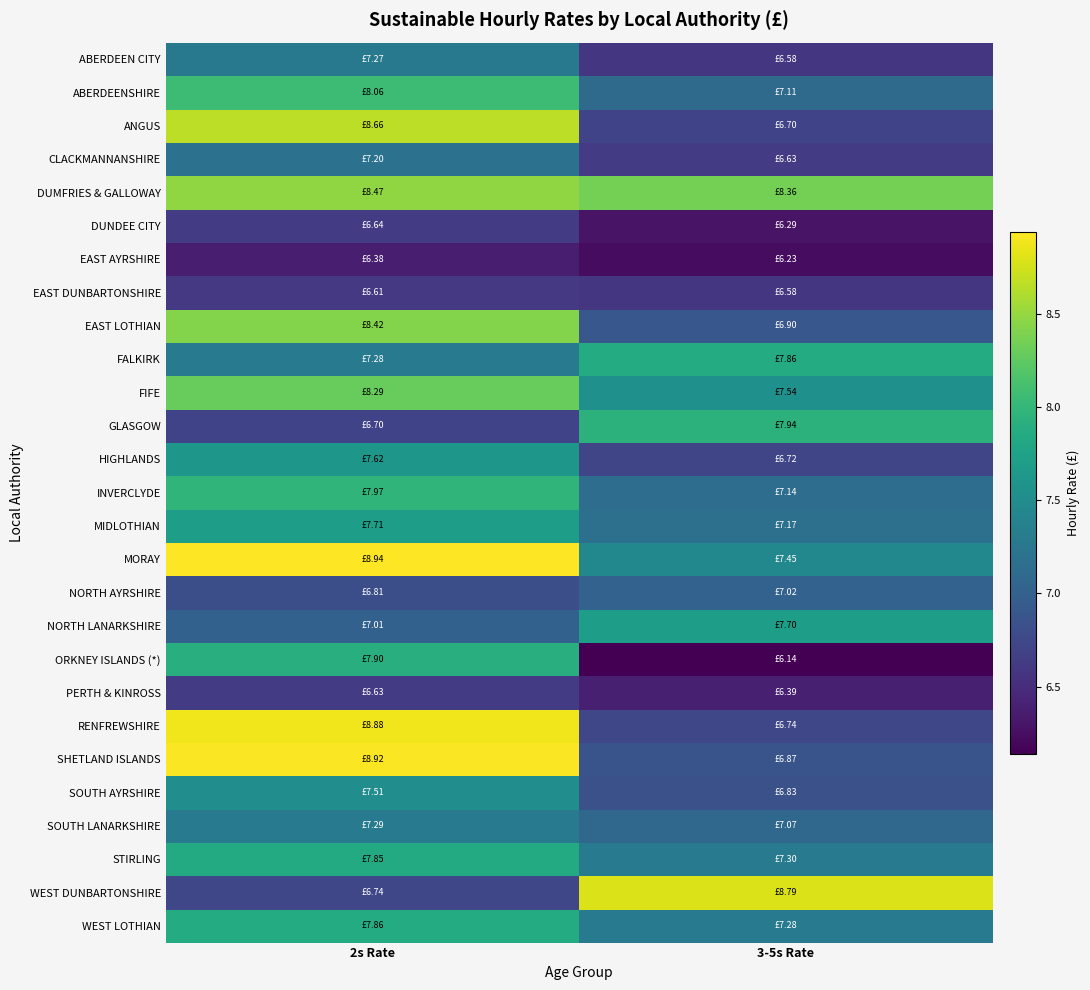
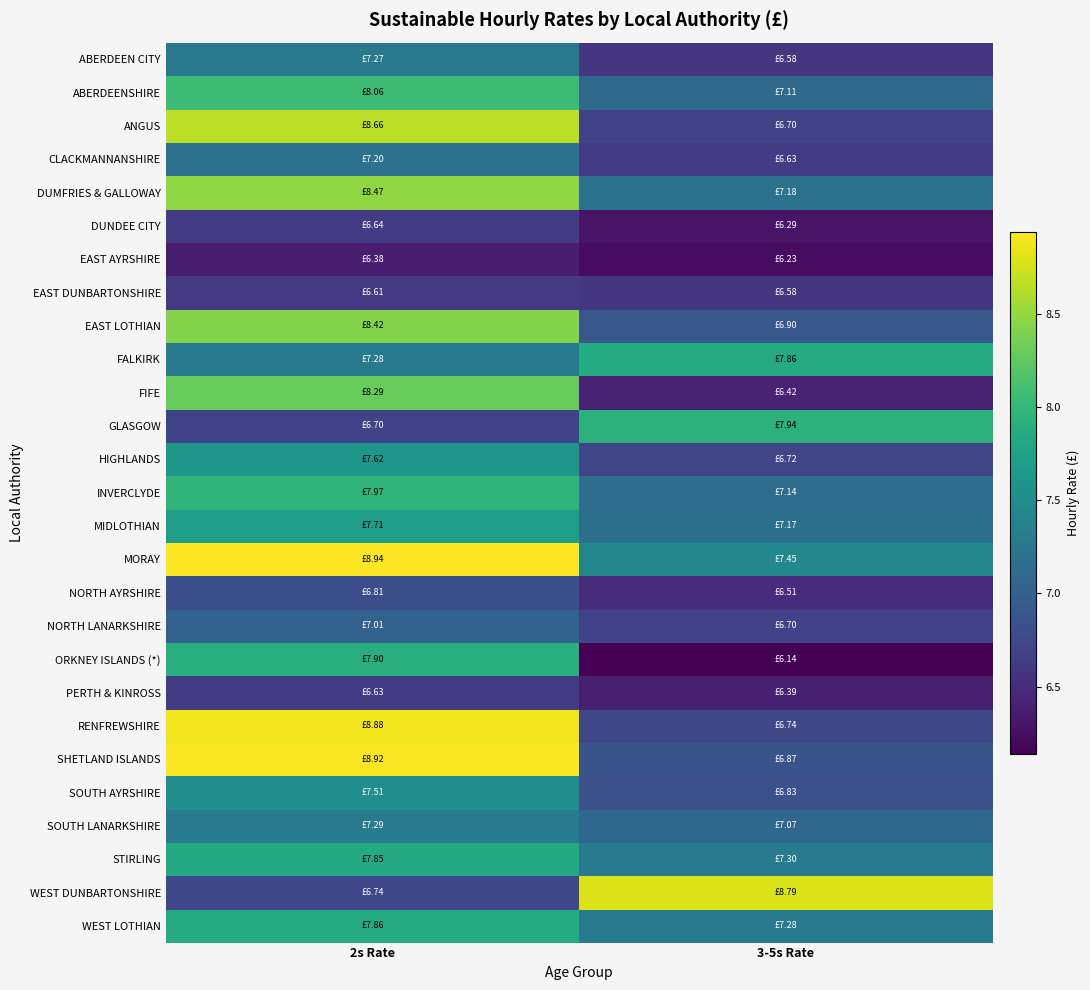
  {
    "ABERDEEN CITY": {
      "2s Rate": "£7.27",
      "3-5s Rate": "£6.58"
    },
    "ABERDEENSHIRE": {
      "2s Rate": "£8.06",
      "3-5s Rate": "£7.11"
    },
    "ANGUS": {
      "2s Rate": "£8.66",
      "3-5s Rate": "£6.70"
    },
    "CLACKMANNANSHIRE": {
      "2s Rate": "£7.20",
      "3-5s Rate": "£6.63"
    },
    "DUMFRIES & GALLOWAY": {
      "2s Rate": "£8.47",
-     "3-5s Rate": "£8.36"
+     "3-5s Rate": "£7.18"
    },
    "DUNDEE CITY": {
      "2s Rate": "£6.64",
      "3-5s Rate": "£6.29"
    },
    "EAST AYRSHIRE": {
      "2s Rate": "£6.38",
      "3-5s Rate": "£6.23"
    },
    "EAST DUNBARTONSHIRE": {
      "2s Rate": "£6.61",
      "3-5s Rate": "£6.58"
    },
    "EAST LOTHIAN": {
      "2s Rate": "£8.42",
      "3-5s Rate": "£6.90"
    },
    "FALKIRK": {
      "2s Rate": "£7.28",
      "3-5s Rate": "£7.86"
    },
    "FIFE": {
      "2s Rate": "£8.29",
-     "3-5s Rate": "£7.54"
+     "3-5s Rate": "£6.42"
    },
    "GLASGOW": {
      "2s Rate": "£6.70",
      "3-5s Rate": "£7.94"
    },
    "HIGHLANDS": {
      "2s Rate": "£7.62",
      "3-5s Rate": "£6.72"
    },
    "INVERCLYDE": {
      "2s Rate": "£7.97",
      "3-5s Rate": "£7.14"
    },
    "MIDLOTHIAN": {
      "2s Rate": "£7.71",
      "3-5s Rate": "£7.17"
    },
    "MORAY": {
      "2s Rate": "£8.94",
      "3-5s Rate": "£7.45"
    },
    "NORTH AYRSHIRE": {
      "2s Rate": "£6.81",
-     "3-5s Rate": "£7.02"
+     "3-5s Rate": "£6.51"
    },
    "NORTH LANARKSHIRE": {
      "2s Rate": "£7.01",
-     "3-5s Rate": "£7.70"
+     "3-5s Rate": "£6.70"
    },
    "ORKNEY ISLANDS (*)": {
      "2s Rate": "£7.90",
      "3-5s Rate": "£6.14"
    },
    "PERTH & KINROSS": {
      "2s Rate": "£6.63",
      "3-5s Rate": "£6.39"
    },
    "RENFREWSHIRE": {
      "2s Rate": "£8.88",
      "3-5s Rate": "£6.74"
    },
    "SHETLAND ISLANDS": {
      "2s Rate": "£8.92",
      "3-5s Rate": "£6.87"
    },
    "SOUTH AYRSHIRE": {
      "2s Rate": "£7.51",
      "3-5s Rate": "£6.83"
    },
    "SOUTH LANARKSHIRE": {
      "2s Rate": "£7.29",
      "3-5s Rate": "£7.07"
    },
    "STIRLING": {
      "2s Rate": "£7.85",
      "3-5s Rate": "£7.30"
    },
    "WEST DUNBARTONSHIRE": {
      "2s Rate": "£6.74",
      "3-5s Rate": "£8.79"
    },
    "WEST LOTHIAN": {
      "2s Rate": "£7.86",
      "3-5s Rate": "£7.28"
    }
  }
